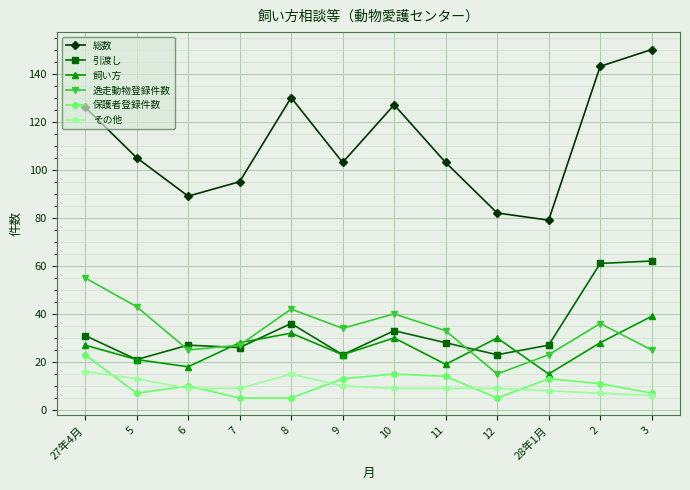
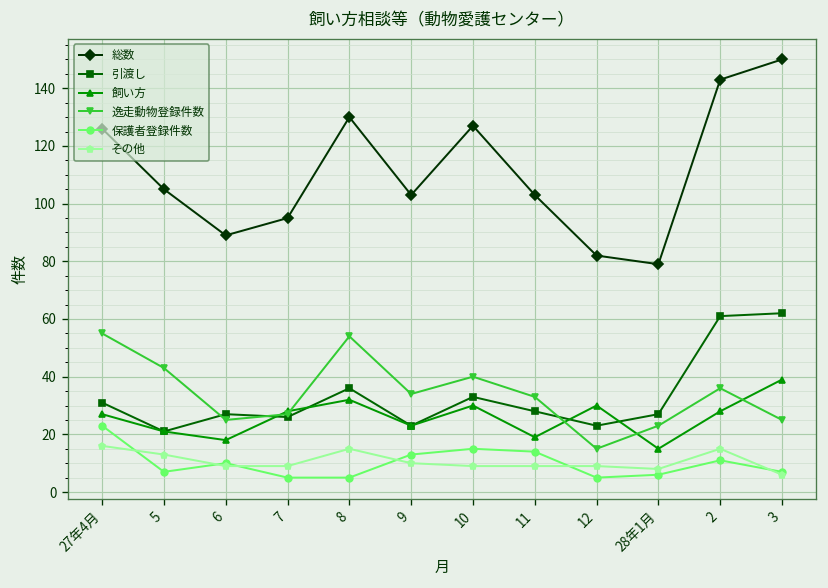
  {
    "逸走動物登録件数": {
      "27年4月": 55,
      "5": 43,
      "6": 25,
-     "8": 42,
+     "8": 54,
      "9": 34,
      "10": 40,
      "11": 33,
      "12": 15,
      "28年1月": 23,
      "2": 36,
      "3": 25
    },
    "保護者登録件数": {
      "27年4月": 23,
      "5": 7,
      "7": 5,
      "8": 5,
      "9": 13,
      "10": 15,
      "11": 14,
      "12": 5,
-     "28年1月": 13,
+     "28年1月": 6,
      "2": 11
    },
    "その他": {
      "27年4月": 16,
      "5": 13,
      "7": 9,
      "8": 15,
      "9": 10,
      "10": 9,
      "11": 9,
      "12": 9,
      "28年1月": 8,
-     "2": 7
+     "2": 15
    }
  }
